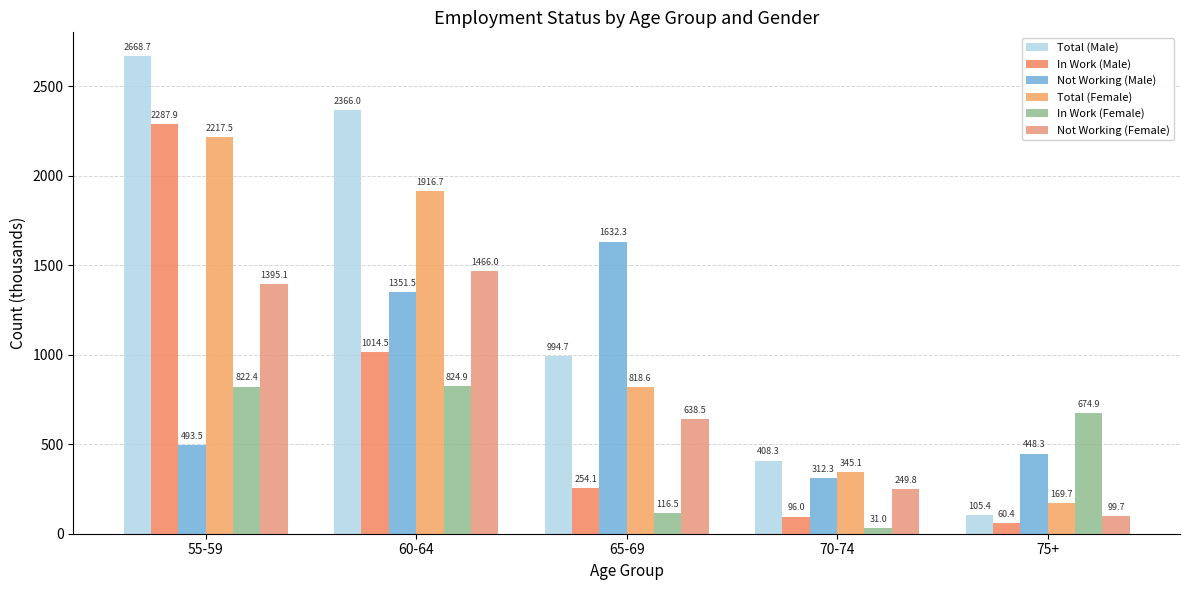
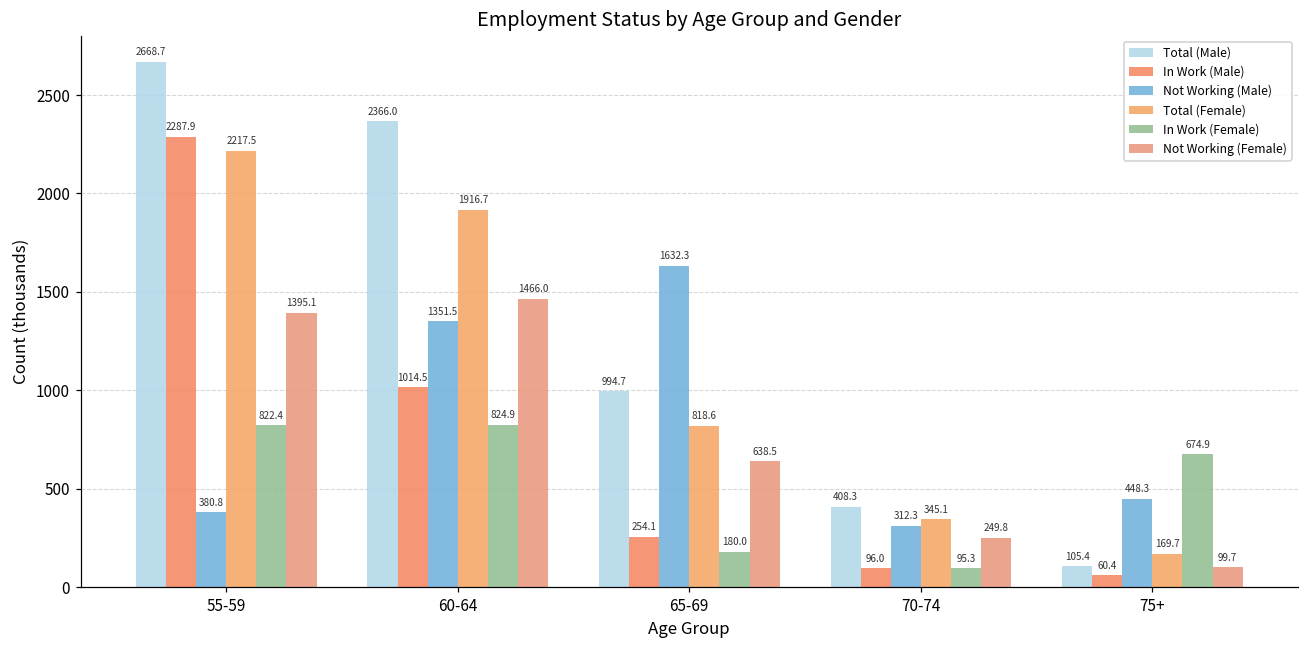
  {
    "Total (Male)": {
      "55-59": 2668.7,
      "60-64": 2366.0,
      "65-69": 994.7,
      "70-74": 408.3,
      "75+": 105.4
    },
    "Not Working (Male)": {
-     "55-59": 493.5,
+     "55-59": 380.8,
      "60-64": 1351.5,
      "65-69": 1632.3,
      "70-74": 312.3,
      "75+": 448.3
    },
    "In Work (Female)": {
      "55-59": 822.4,
      "60-64": 824.9,
-     "65-69": 116.5,
-     "70-74": 31.0,
+     "65-69": 180.0,
+     "70-74": 95.3,
      "75+": 674.9
    }
  }
